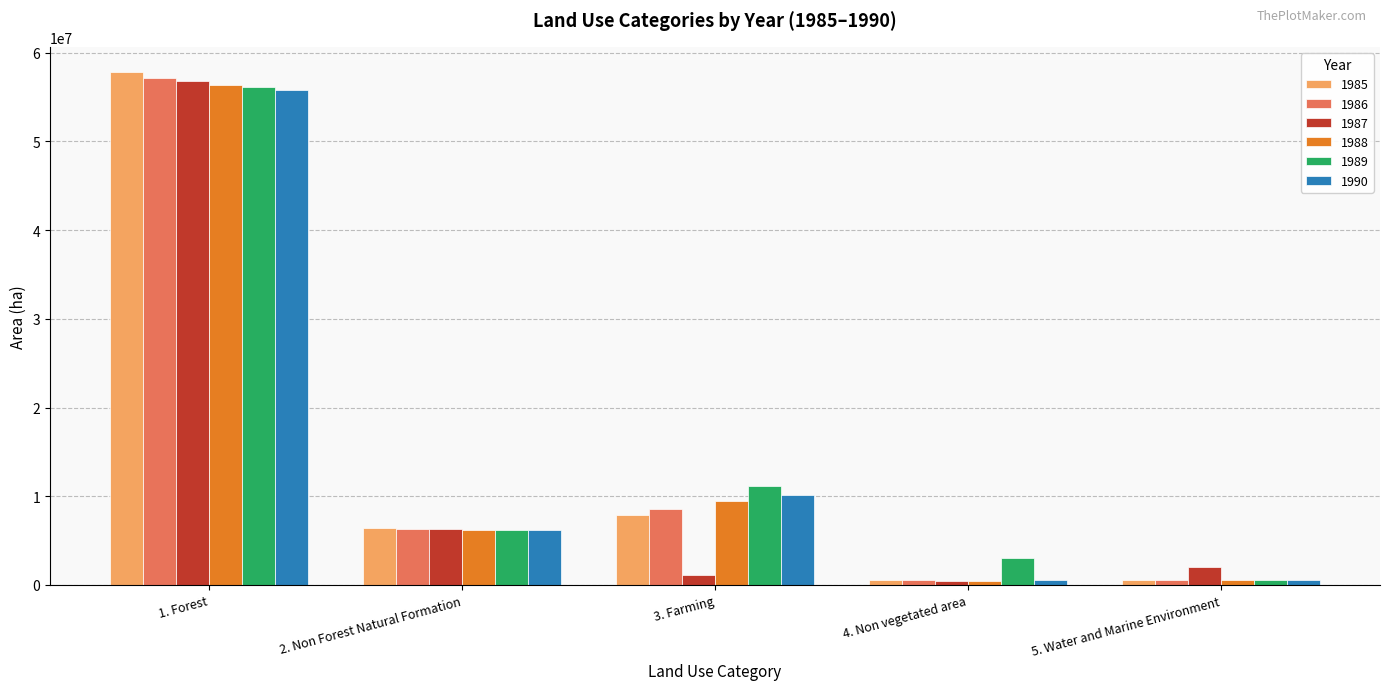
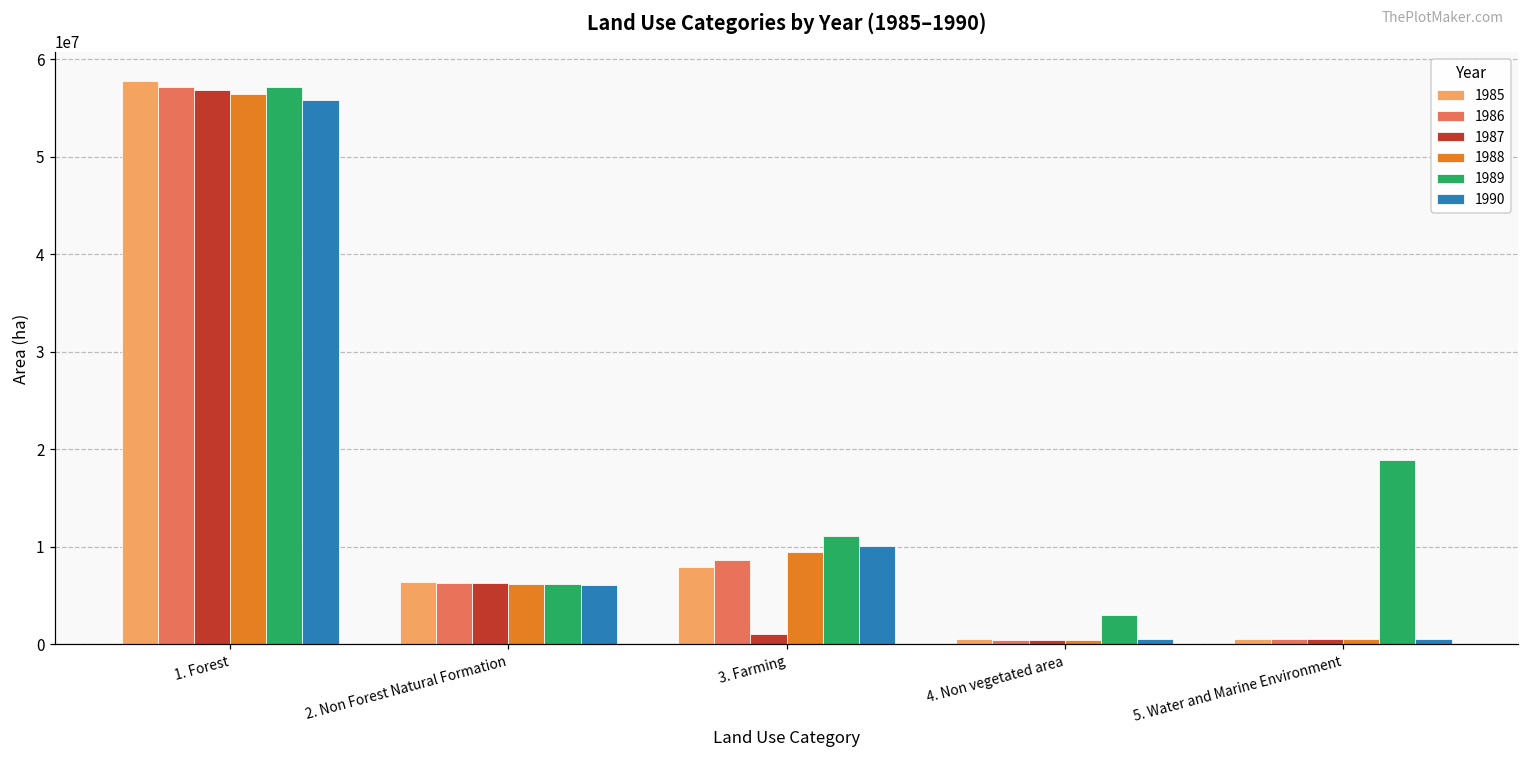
  {
    "1987": {
      "1. Forest": 57000000,
      "2. Non Forest Natural Formation": 6000000,
      "3. Farming": 1000000,
      "4. Non vegetated area": 0,
-     "5. Water and Marine Environment": 2000000
+     "5. Water and Marine Environment": 1000000
    },
    "1989": {
-     "1. Forest": 56000000,
+     "1. Forest": 57000000,
      "2. Non Forest Natural Formation": 6000000,
      "3. Farming": 11000000,
      "4. Non vegetated area": 3000000,
-     "5. Water and Marine Environment": 1000000
+     "5. Water and Marine Environment": 19000000
    },
    "1990": {
      "1. Forest": 56000000,
      "2. Non Forest Natural Formation": 6000000,
      "3. Farming": 10000000,
      "4. Non vegetated area": 1000000,
      "5. Water and Marine Environment": 1000000
    }
  }
